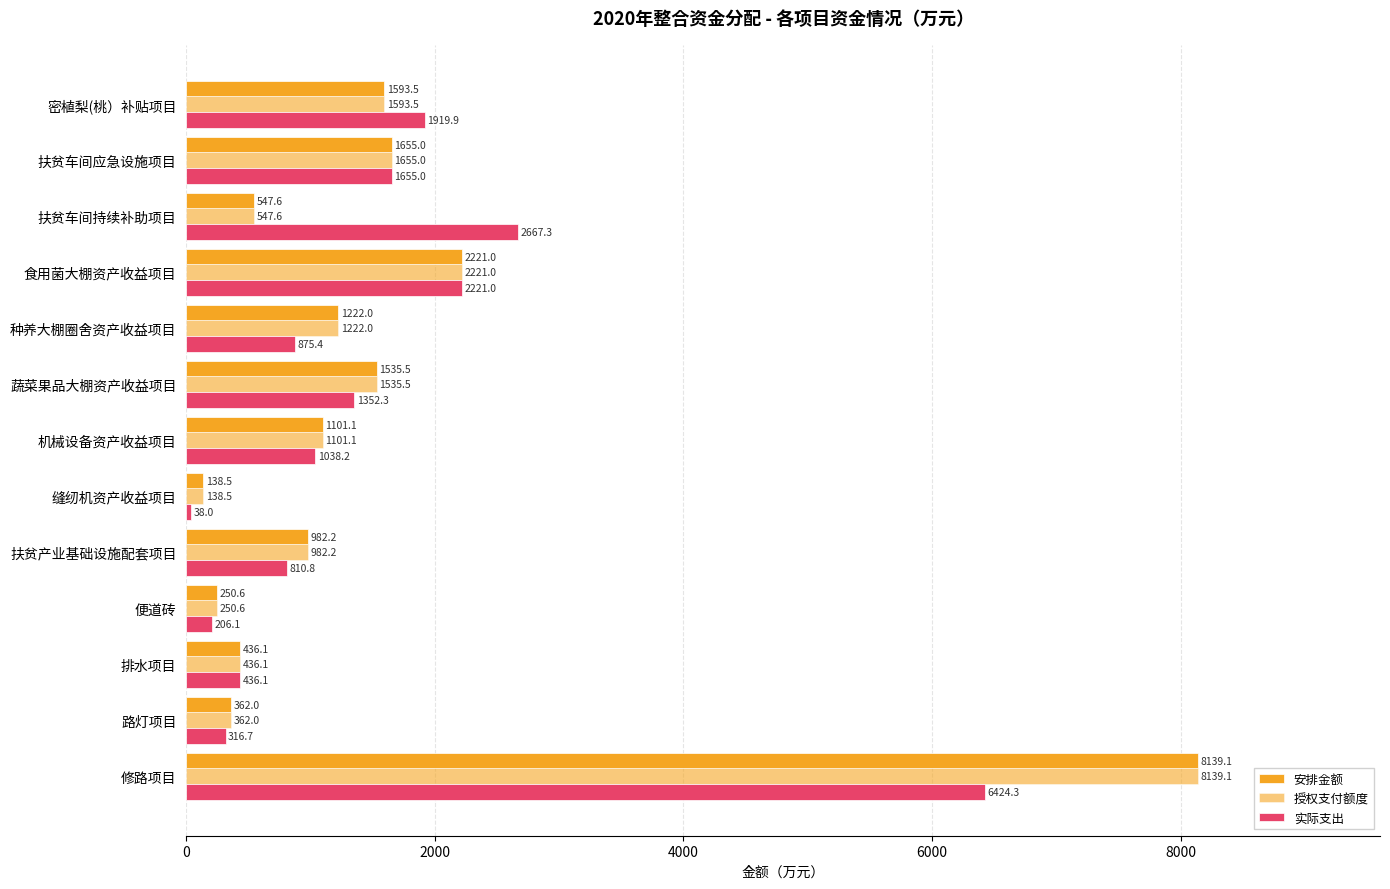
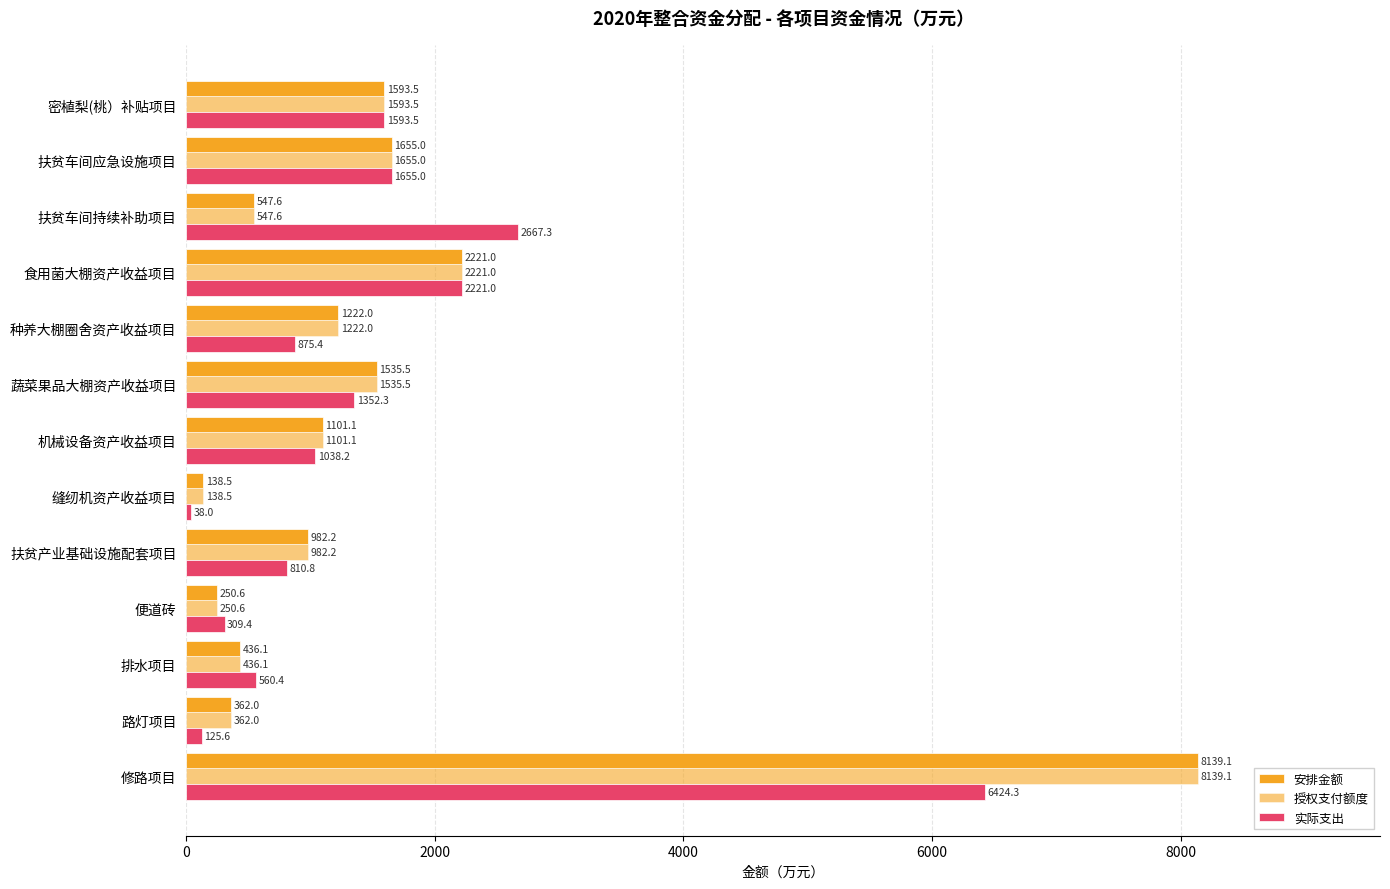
  {
    "实际支出": {
-     "密植梨(桃）补贴项目": 1919.9,
+     "密植梨(桃）补贴项目": 1593.5,
      "扶贫车间应急设施项目": 1655.0,
      "扶贫车间持续补助项目": 2667.3,
      "食用菌大棚资产收益项目": 2221.0,
      "种养大棚圈舍资产收益项目": 875.4,
      "蔬菜果品大棚资产收益项目": 1352.3,
      "机械设备资产收益项目": 1038.2,
      "缝纫机资产收益项目": 38.0,
      "扶贫产业基础设施配套项目": 810.8,
-     "便道砖": 206.1,
-     "排水项目": 436.1,
-     "路灯项目": 316.7,
+     "便道砖": 309.4,
+     "排水项目": 560.4,
+     "路灯项目": 125.6,
      "修路项目": 6424.3
    }
  }
